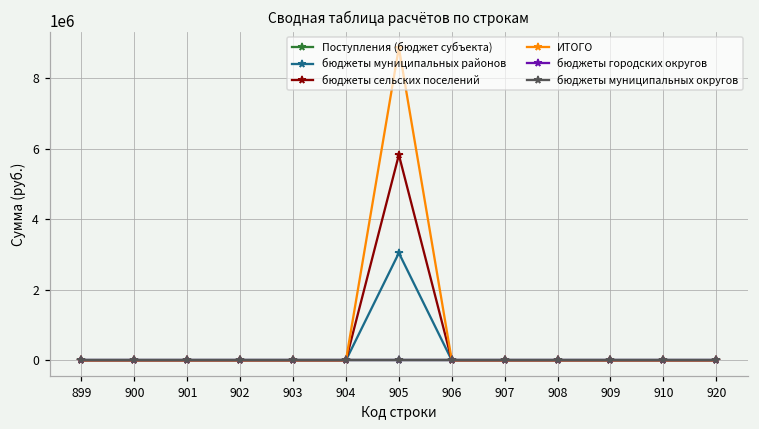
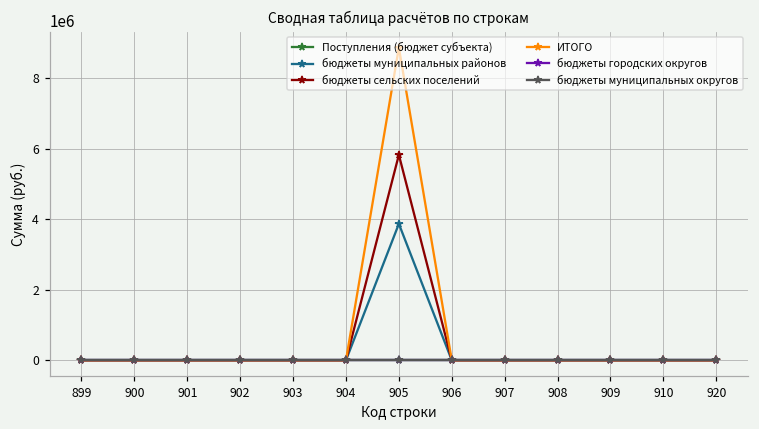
  {
    "бюджеты муниципальных округов": {
      "905": 0
    },
    "бюджеты муниципальных районов": {
-     "905": 3000000
+     "905": 3900000
    },
    "бюджеты сельских поселений": {
      "905": 5800000
    }
  }
